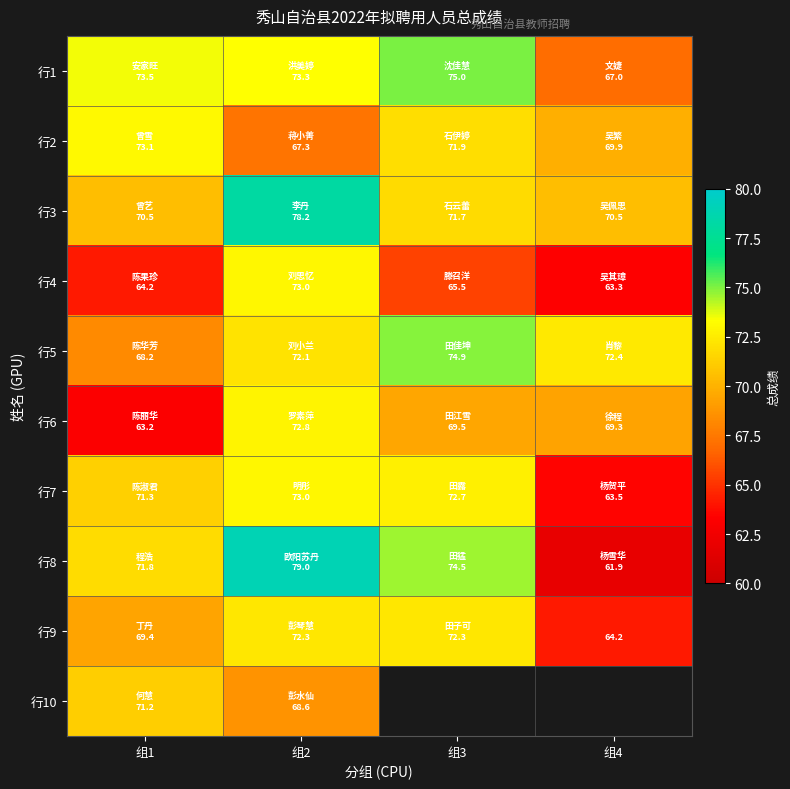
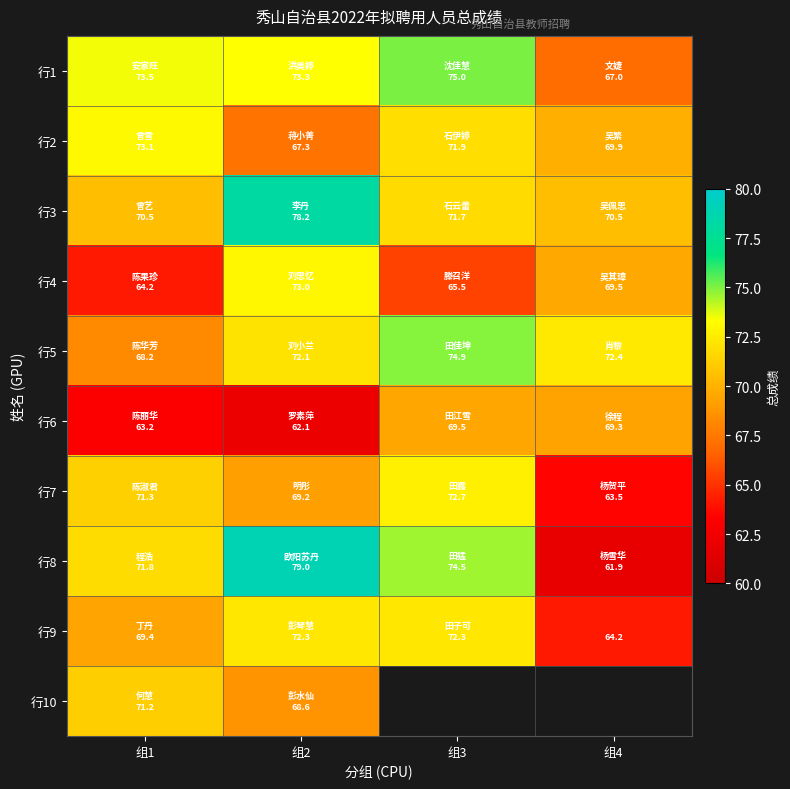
  {
    "行1": {
      "组1": 73.5,
      "组2": 73.3,
      "组3": 75.0,
      "组4": 67.0
    },
    "行2": {
      "组1": 73.1,
      "组2": 67.3,
      "组3": 71.9,
      "组4": 69.9
    },
    "行3": {
      "组1": 70.5,
      "组2": 78.2,
      "组3": 71.7,
      "组4": 70.5
    },
    "行4": {
      "组1": 64.2,
      "组2": 73.0,
      "组3": 65.5,
-     "组4": 63.3
+     "组4": 69.5
    },
    "行5": {
      "组1": 68.2,
      "组2": 72.1,
      "组3": 74.9,
      "组4": 72.4
    },
    "行6": {
      "组1": 63.2,
-     "组2": 72.8,
+     "组2": 62.1,
      "组3": 69.5,
      "组4": 69.3
    },
    "行7": {
      "组1": 71.3,
-     "组2": 73.0,
+     "组2": 69.2,
      "组3": 72.7,
      "组4": 63.5
    },
    "行8": {
      "组1": 71.8,
      "组2": 79.0,
      "组3": 74.5,
      "组4": 61.9
    },
    "行9": {
      "组1": 69.4,
      "组2": 72.3,
      "组3": 72.3,
      "组4": 64.2
    },
    "行10": {
      "组1": 71.2,
      "组2": 68.6
    }
  }
